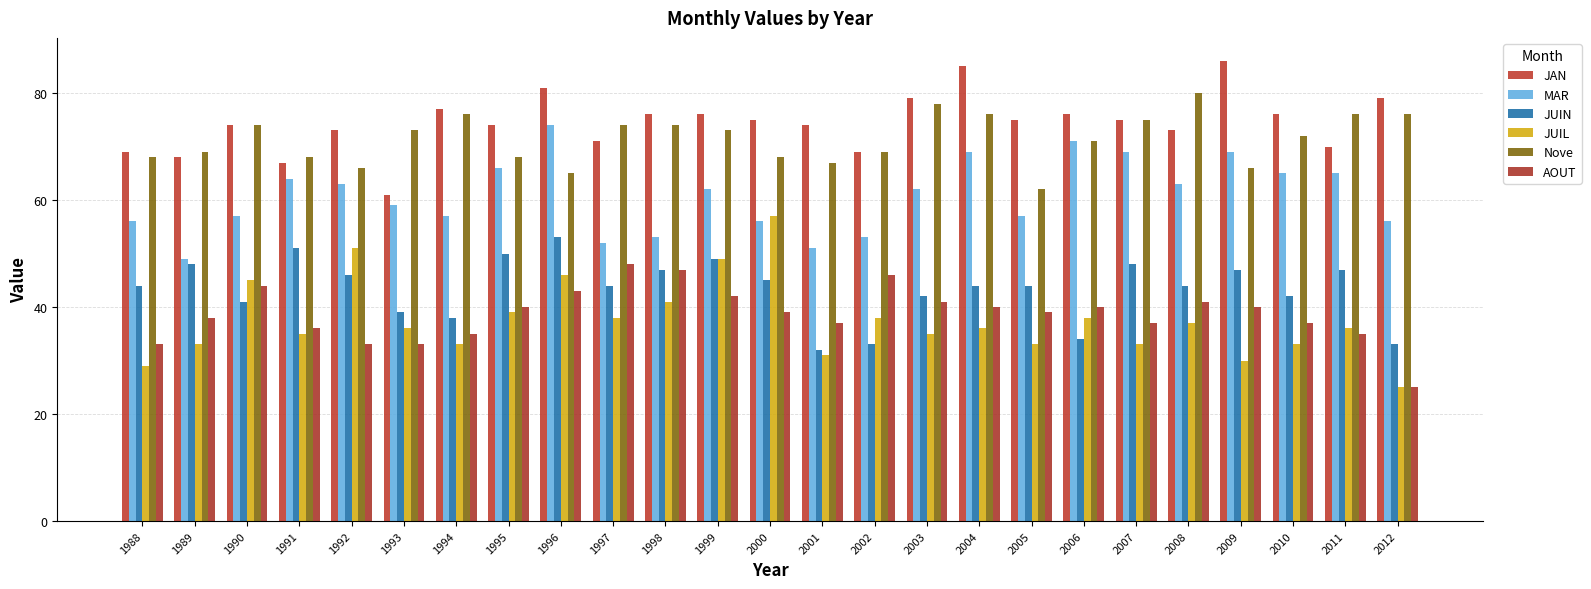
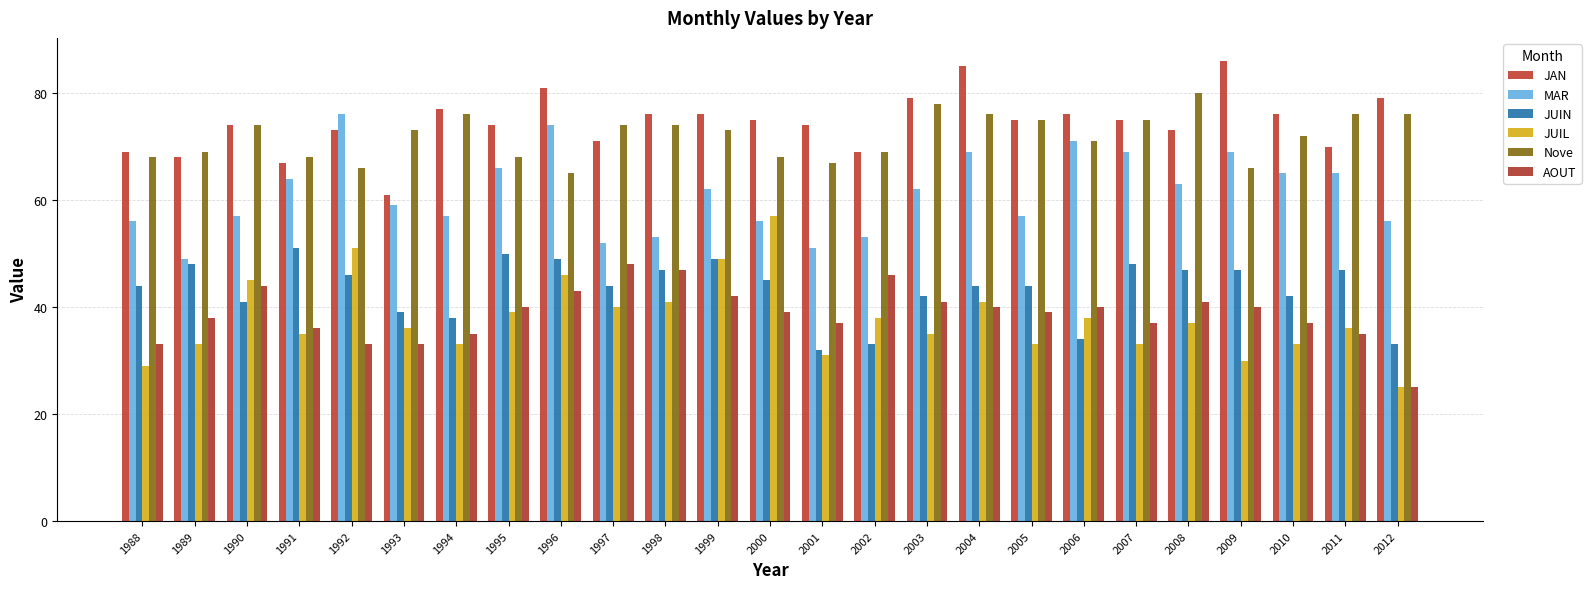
  {
    "MAR": {
      "1988": 56,
      "1989": 49,
      "1990": 57,
      "1991": 64,
-     "1992": 63,
+     "1992": 76,
      "1993": 59,
      "1994": 57,
      "1995": 66,
      "1996": 74,
      "1997": 52,
      "1998": 53,
      "1999": 62,
      "2000": 56,
      "2001": 51,
      "2002": 53,
      "2003": 62,
      "2004": 69,
      "2005": 57,
      "2006": 71,
      "2007": 69,
      "2008": 63,
      "2009": 69,
      "2010": 65,
      "2011": 65,
      "2012": 56
    },
    "JUIN": {
      "1988": 44,
      "1989": 48,
      "1990": 41,
      "1991": 51,
      "1992": 46,
      "1993": 39,
      "1994": 38,
      "1995": 50,
-     "1996": 53,
+     "1996": 49,
      "1997": 44,
      "1998": 47,
      "1999": 49,
      "2000": 45,
      "2001": 32,
      "2002": 33,
      "2003": 42,
      "2004": 44,
      "2005": 44,
      "2006": 34,
      "2007": 48,
-     "2008": 44,
+     "2008": 47,
      "2009": 47,
      "2010": 42,
      "2011": 47,
      "2012": 33
    },
    "JUIL": {
      "1988": 29,
      "1989": 33,
      "1990": 45,
      "1991": 35,
      "1992": 51,
      "1993": 36,
      "1994": 33,
      "1995": 39,
      "1996": 46,
-     "1997": 38,
+     "1997": 40,
      "1998": 41,
      "1999": 49,
      "2000": 57,
      "2001": 31,
      "2002": 38,
      "2003": 35,
-     "2004": 36,
+     "2004": 41,
      "2005": 33,
      "2006": 38,
      "2007": 33,
      "2008": 37,
      "2009": 30,
      "2010": 33,
      "2011": 36,
      "2012": 25
    },
    "Nove": {
      "1988": 68,
      "1989": 69,
      "1990": 74,
      "1991": 68,
      "1992": 66,
      "1993": 73,
      "1994": 76,
      "1995": 68,
      "1996": 65,
      "1997": 74,
      "1998": 74,
      "1999": 73,
      "2000": 68,
      "2001": 67,
      "2002": 69,
      "2003": 78,
      "2004": 76,
-     "2005": 62,
+     "2005": 75,
      "2006": 71,
      "2007": 75,
      "2008": 80,
      "2009": 66,
      "2010": 72,
      "2011": 76,
      "2012": 76
    }
  }
